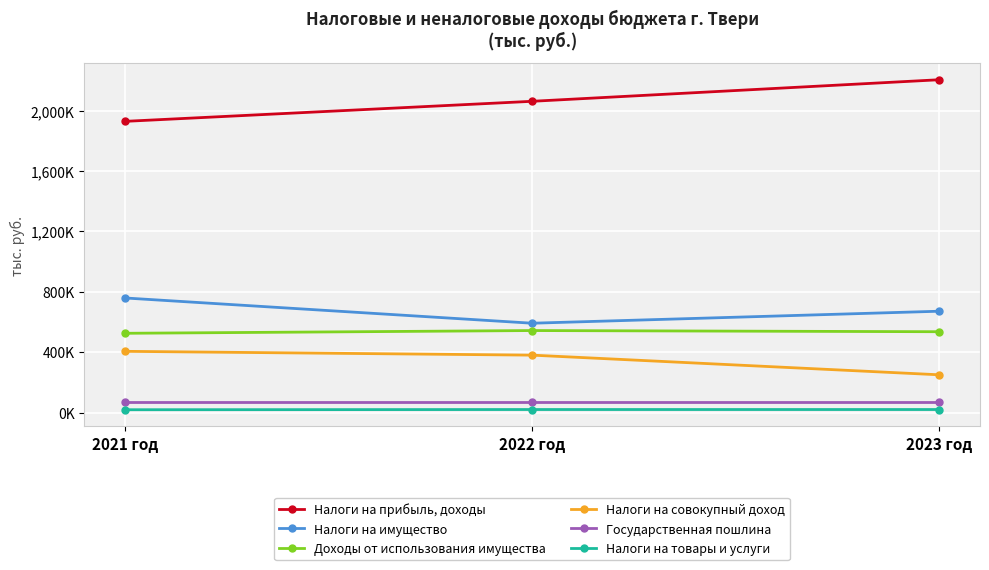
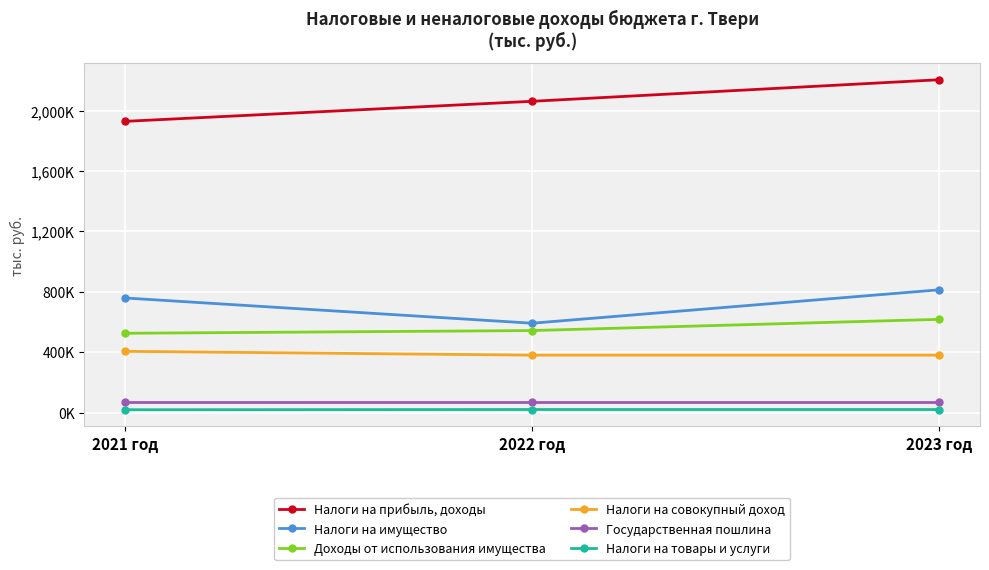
  {
    "Налоги на прибыль, доходы": {
      "2021 год": "1,930,000",
      "2022 год": "2,060,000",
      "2023 год": "2,200,000"
    },
    "Налоги на имущество": {
      "2021 год": "760,000",
      "2022 год": "590,000",
-     "2023 год": "670,000"
+     "2023 год": "810,000"
    },
    "Доходы от использования имущества": {
      "2021 год": "530,000",
      "2022 год": "540,000",
-     "2023 год": "540,000"
+     "2023 год": "620,000"
    },
    "Налоги на совокупный доход": {
      "2021 год": "410,000",
      "2022 год": "380,000",
-     "2023 год": "250,000"
+     "2023 год": "380,000"
    },
    "Государственная пошлина": {
      "2021 год": "70,000",
      "2022 год": "70,000",
      "2023 год": "70,000"
    },
    "Налоги на товары и услуги": {
      "2021 год": "20,000",
      "2022 год": "20,000",
      "2023 год": "20,000"
    }
  }
